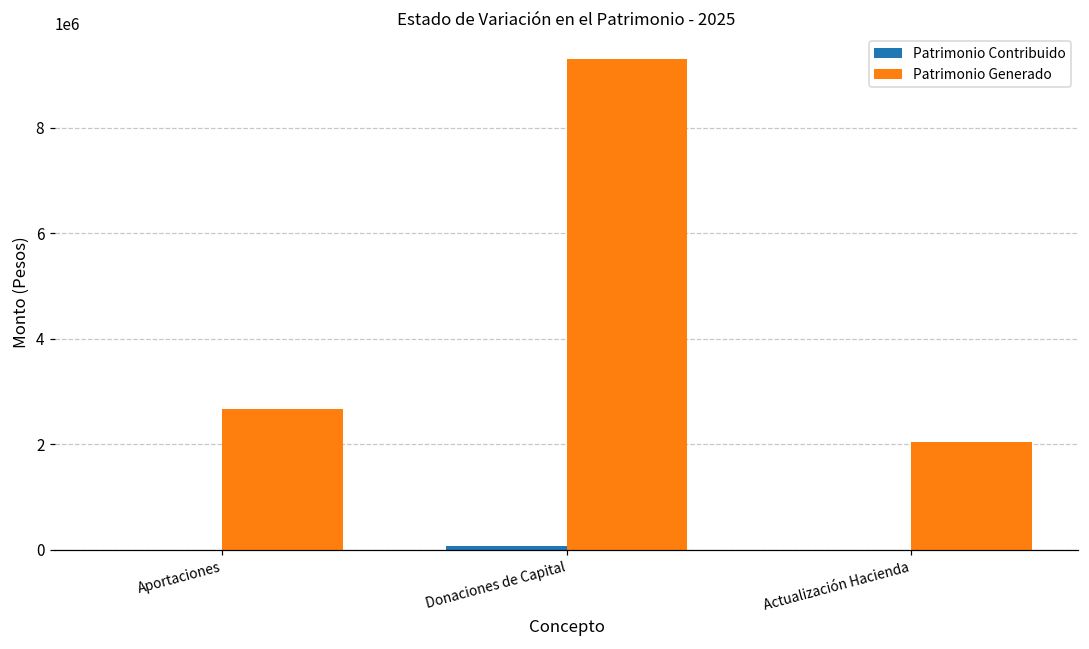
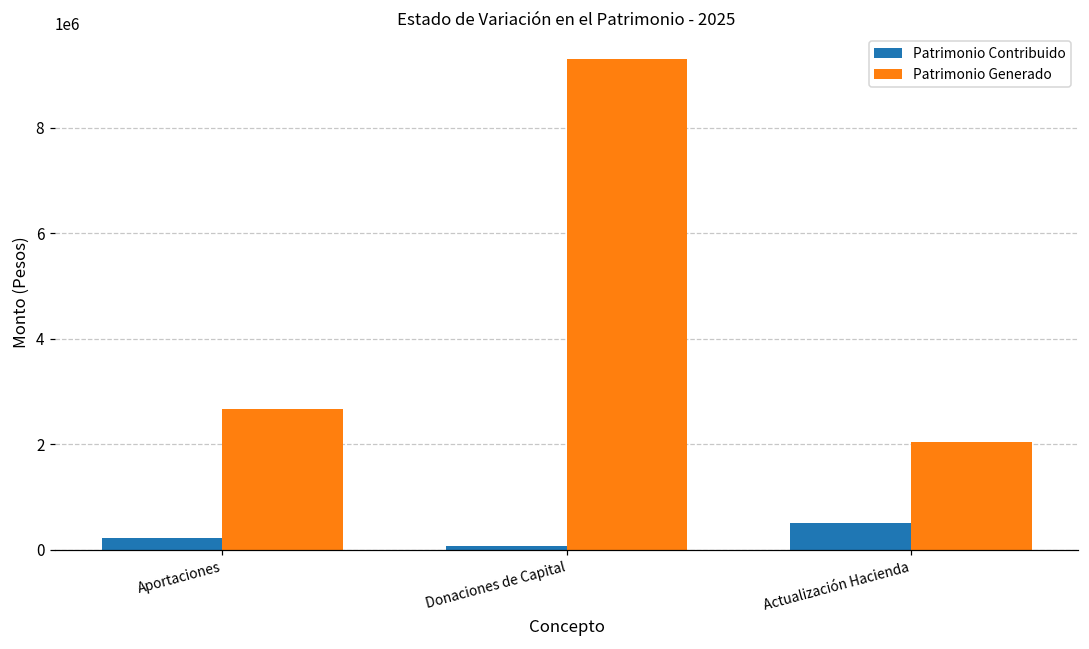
  {
    "Patrimonio Contribuido": {
-     "Aportaciones": 0,
+     "Aportaciones": 200000,
      "Donaciones de Capital": 100000,
-     "Actualización Hacienda": 0
+     "Actualización Hacienda": 500000
    },
    "Patrimonio Generado": {
      "Aportaciones": 2700000,
      "Donaciones de Capital": 9300000,
      "Actualización Hacienda": 2000000
    }
  }
